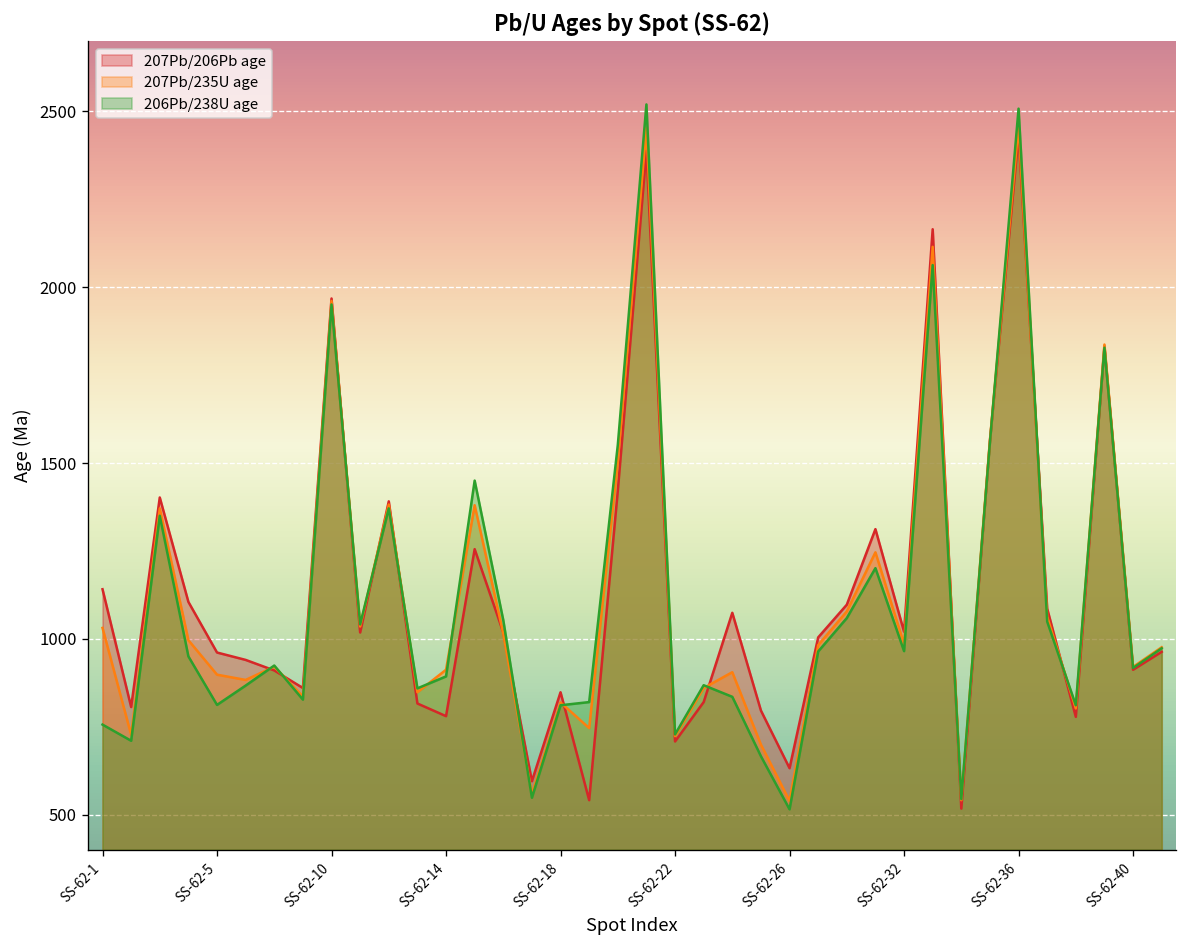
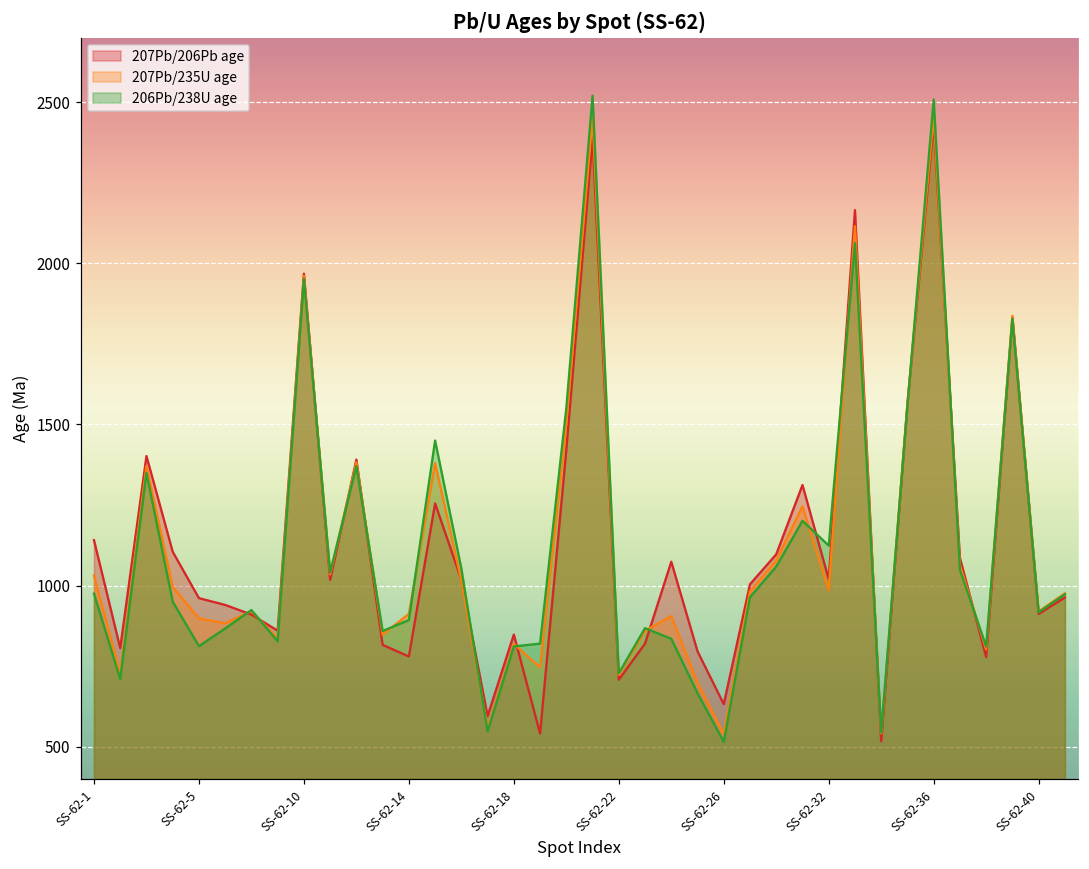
  {
    "206Pb/238U age": {
-     "SS-62-1": 760,
+     "SS-62-1": 980,
      "SS-62-5": 810,
      "SS-62-10": 1950,
      "SS-62-14": 890,
      "SS-62-26": 520,
-     "SS-62-32": 970,
+     "SS-62-32": 1120,
      "SS-62-36": 2510
    }
  }
